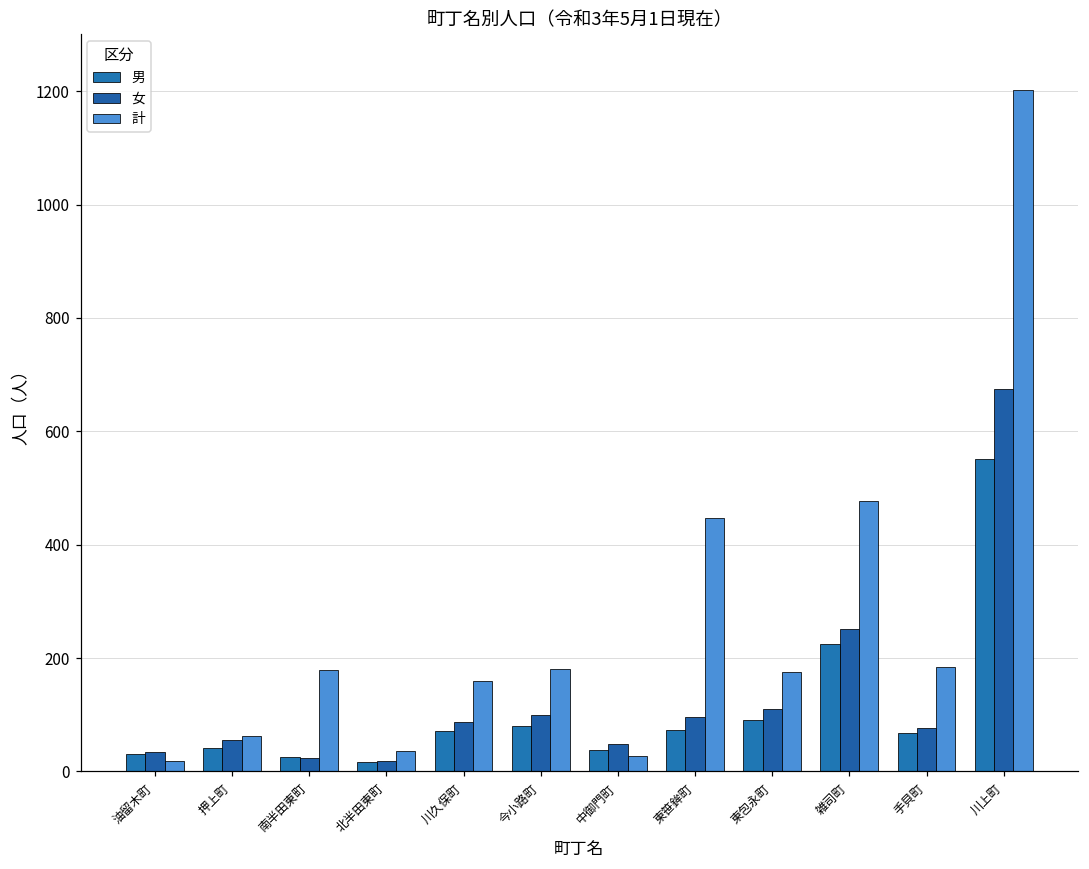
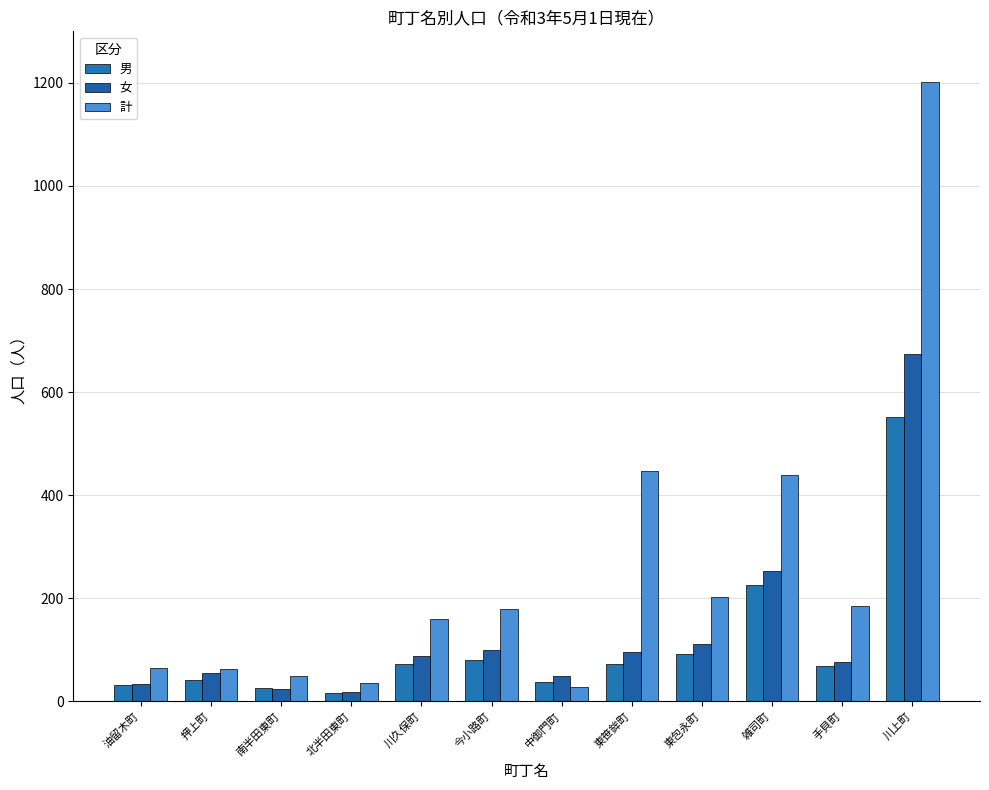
  {
    "計": {
-     "油留木町": 20,
+     "油留木町": 70,
      "押上町": 60,
-     "南半田東町": 180,
+     "南半田東町": 50,
      "北半田東町": 40,
      "川久保町": 160,
      "今小路町": 180,
      "中御門町": 30,
      "東笹鉾町": 450,
-     "東包永町": 180,
-     "雑司町": 480,
+     "東包永町": 200,
+     "雑司町": 440,
      "手貝町": 180,
      "川上町": 1200
    }
  }
